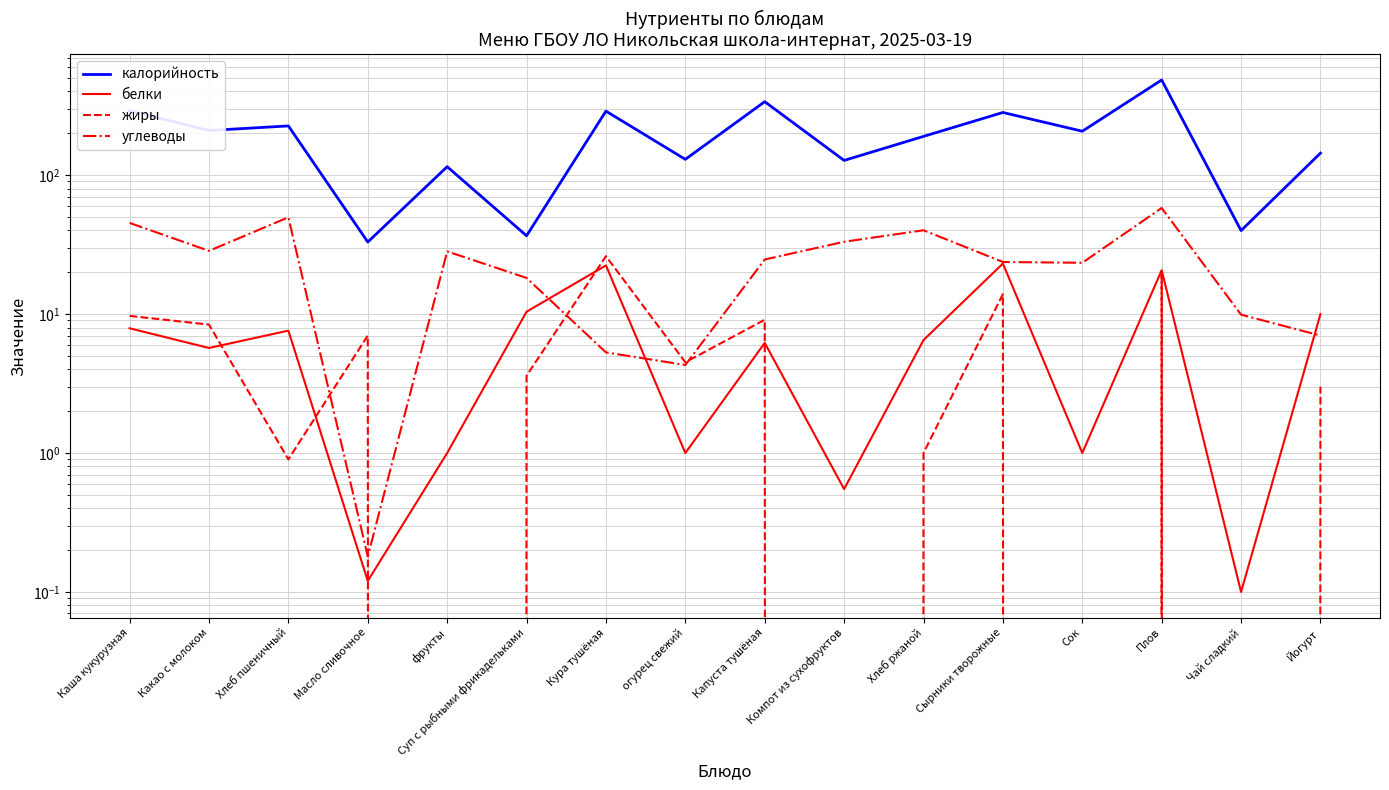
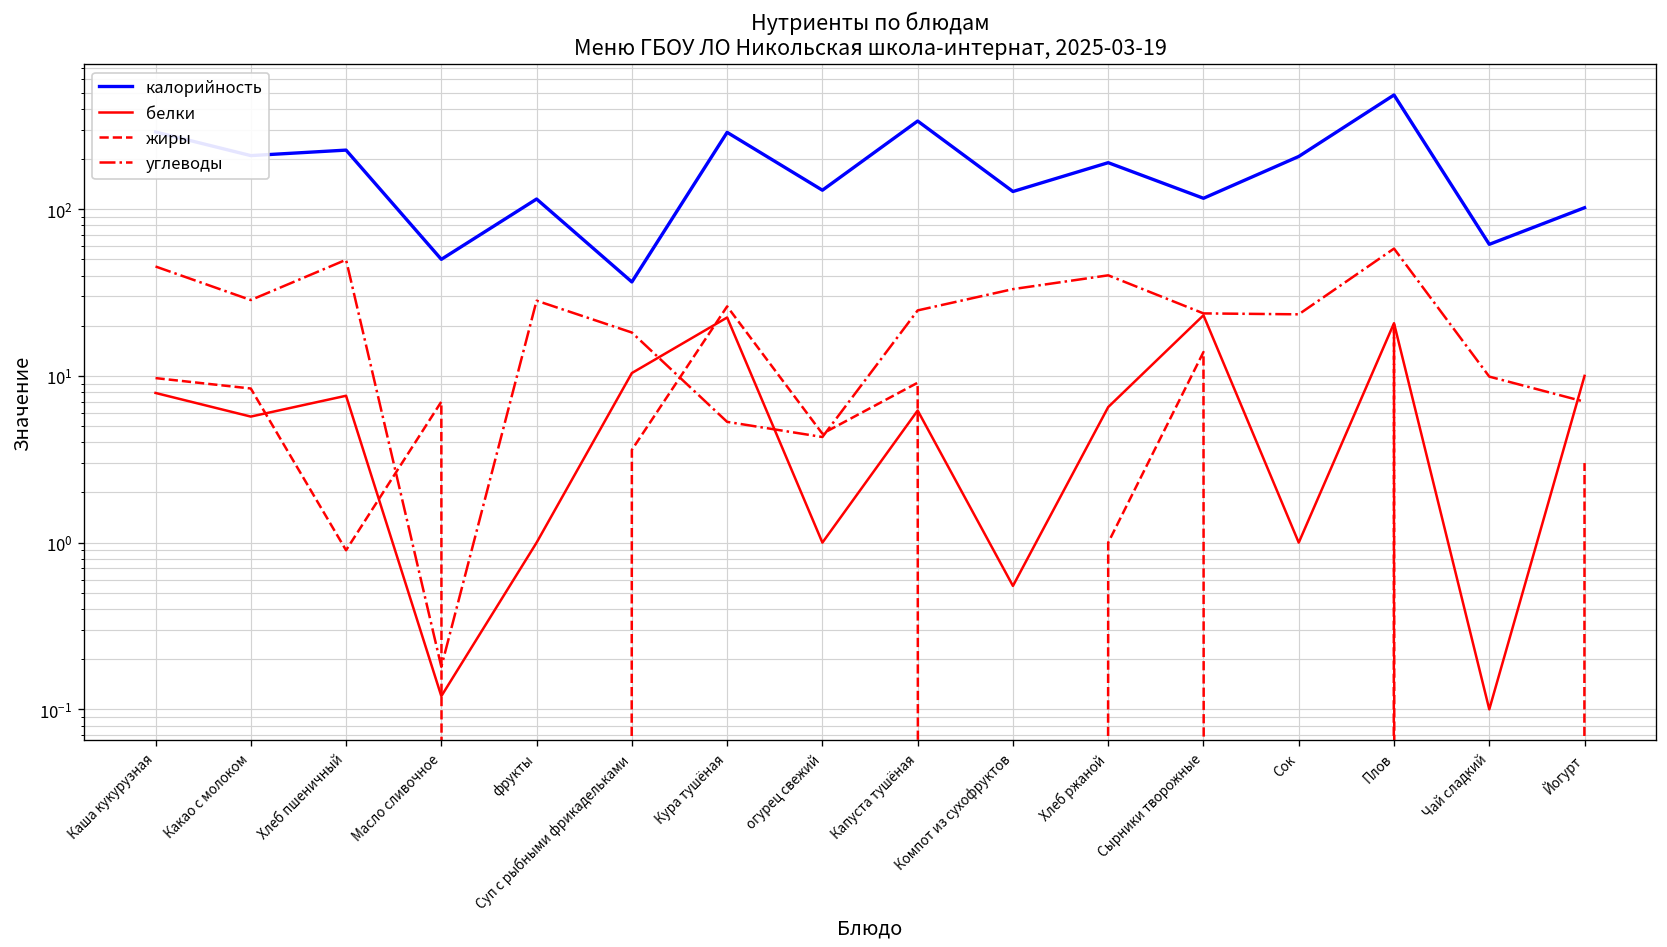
  {
    "калорийность": {
      "Хлеб пшеничный": 230,
-     "Масло сливочное": 33,
+     "Масло сливочное": 50,
      "фрукты": 120,
      "Суп с рыбными фрикадельками": 37,
      "Кура тушёная": 290,
      "огурец свежий": 130,
      "Капуста тушёная": 340,
      "Компот из сухофруктов": 130,
      "Хлеб ржаной": 190,
-     "Сырники творожные": 280,
+     "Сырники творожные": 120,
      "Сок": 210,
      "Плов": 480,
-     "Чай сладкий": 40,
-     "Йогурт": 140
+     "Чай сладкий": 60,
+     "Йогурт": 100
    }
  }
